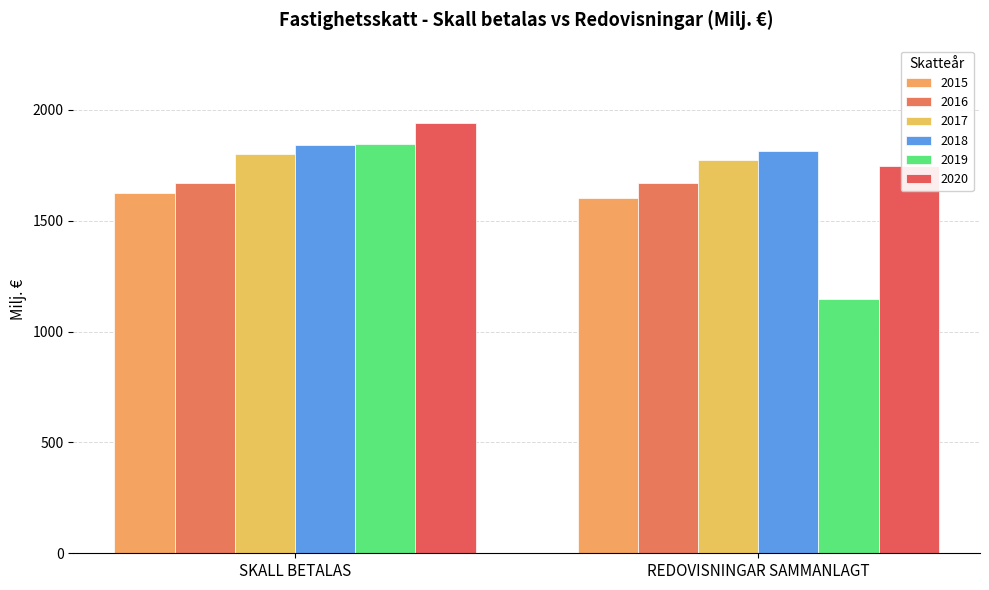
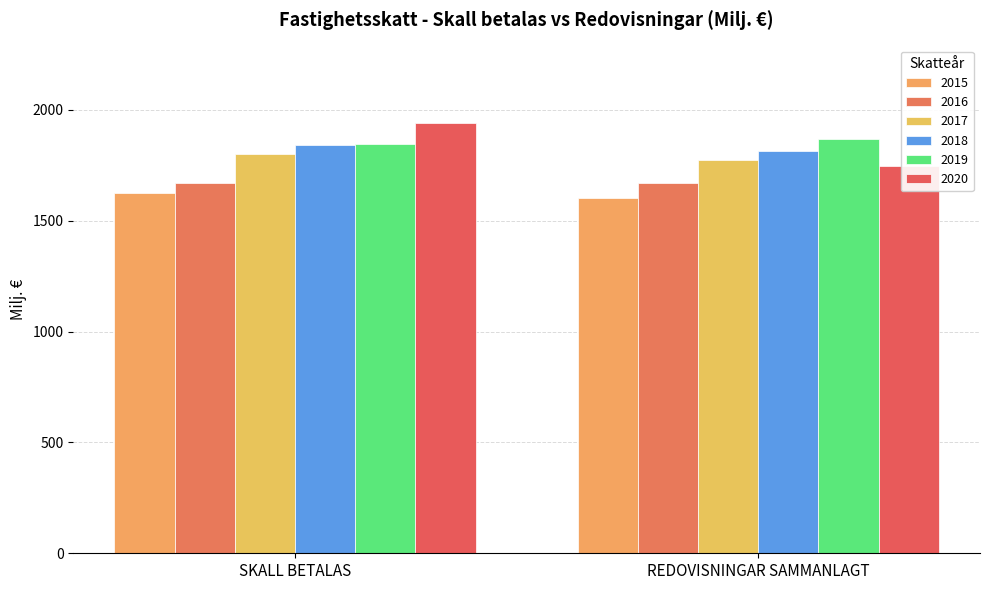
  {
    "2018": {
      "SKALL BETALAS": 1840,
      "REDOVISNINGAR SAMMANLAGT": 1810
    },
    "2019": {
      "SKALL BETALAS": 1840,
-     "REDOVISNINGAR SAMMANLAGT": 1150
+     "REDOVISNINGAR SAMMANLAGT": 1870
    }
  }
